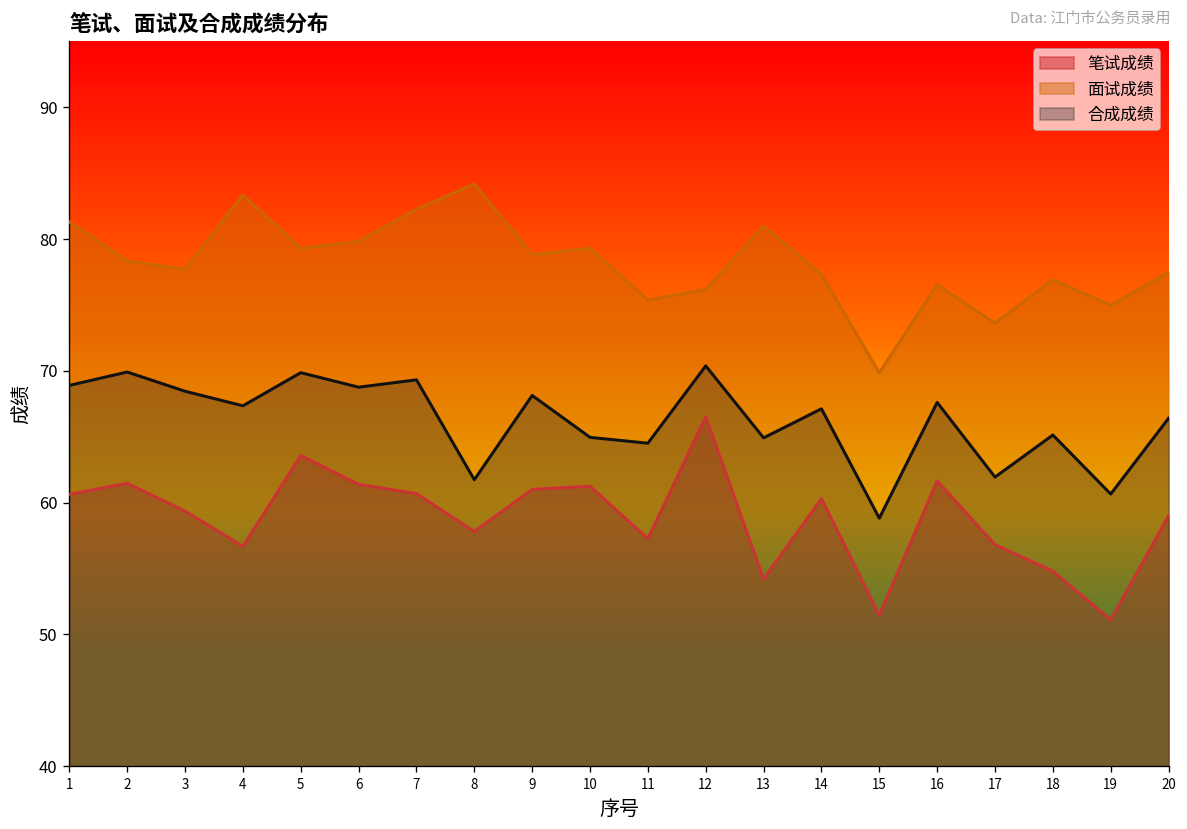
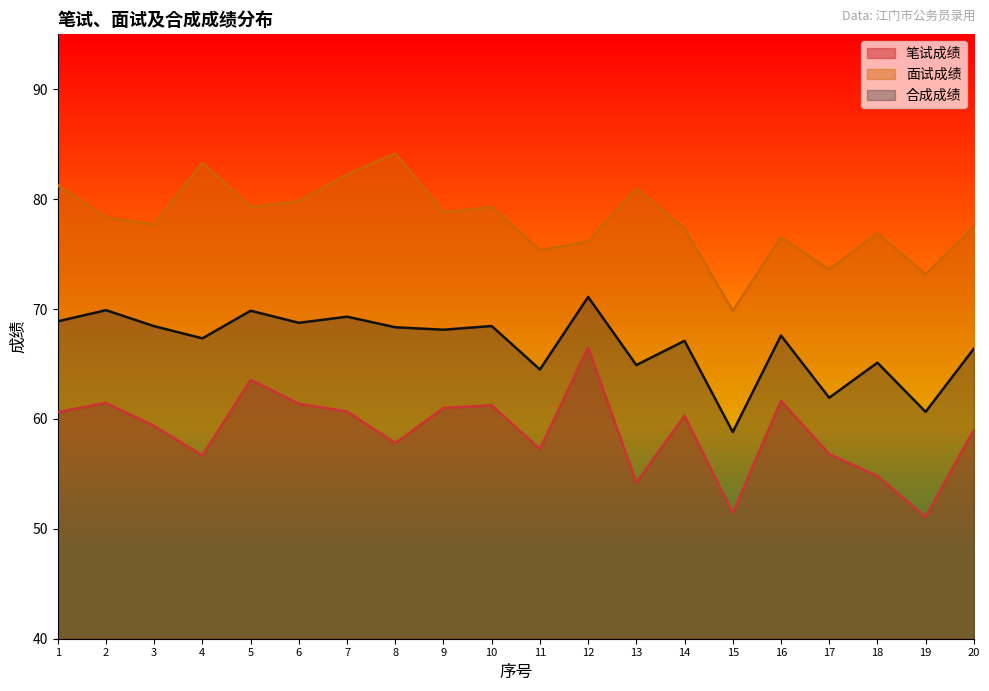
  {
    "笔试成绩": {
      "1": 60.6,
      "2": 61.5,
      "3": 59.4,
      "4": 56.7,
      "5": 63.6,
      "6": 61.4,
      "7": 60.7,
      "8": 57.8,
      "9": 61.0,
      "10": 61.2,
      "11": 57.3,
      "12": 66.5,
      "13": 54.2,
      "14": 60.3,
      "15": 51.5,
      "16": 61.6,
      "17": 56.8,
      "18": 54.8,
      "19": 51.1,
      "20": 59.0
    },
    "面试成绩": {
      "1": 81.3,
      "2": 78.3,
      "3": 77.7,
      "4": 83.3,
      "5": 79.3,
      "6": 79.8,
      "7": 82.2,
      "8": 84.2,
      "9": 78.8,
      "10": 79.3,
      "11": 75.4,
      "12": 76.2,
      "13": 81.0,
      "14": 77.3,
      "15": 69.8,
      "16": 76.5,
      "17": 73.6,
      "18": 76.9,
-     "19": 75.0,
+     "19": 73.2,
      "20": 77.5
    },
    "合成成绩": {
      "1": 68.9,
      "2": 69.9,
      "3": 68.4,
      "4": 67.3,
      "5": 69.8,
      "6": 68.7,
      "7": 69.3,
-     "8": 61.7,
+     "8": 68.3,
      "9": 68.1,
-     "10": 64.9,
+     "10": 68.5,
      "11": 64.5,
-     "12": 70.4,
+     "12": 71.1,
      "13": 64.9,
      "14": 67.1,
      "15": 58.8,
      "16": 67.6,
      "17": 61.9,
      "18": 65.1,
      "19": 60.6,
      "20": 66.4
    }
  }
